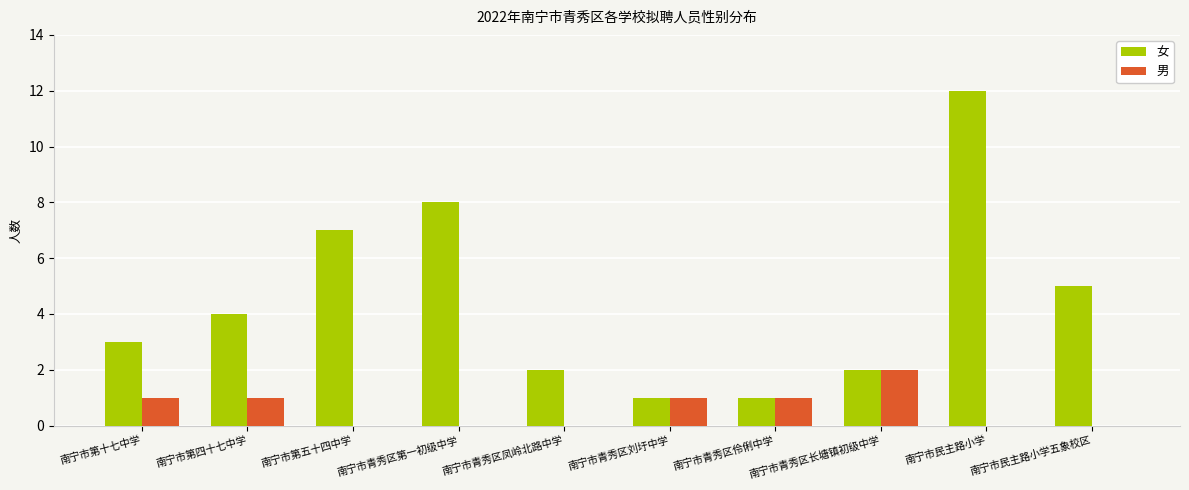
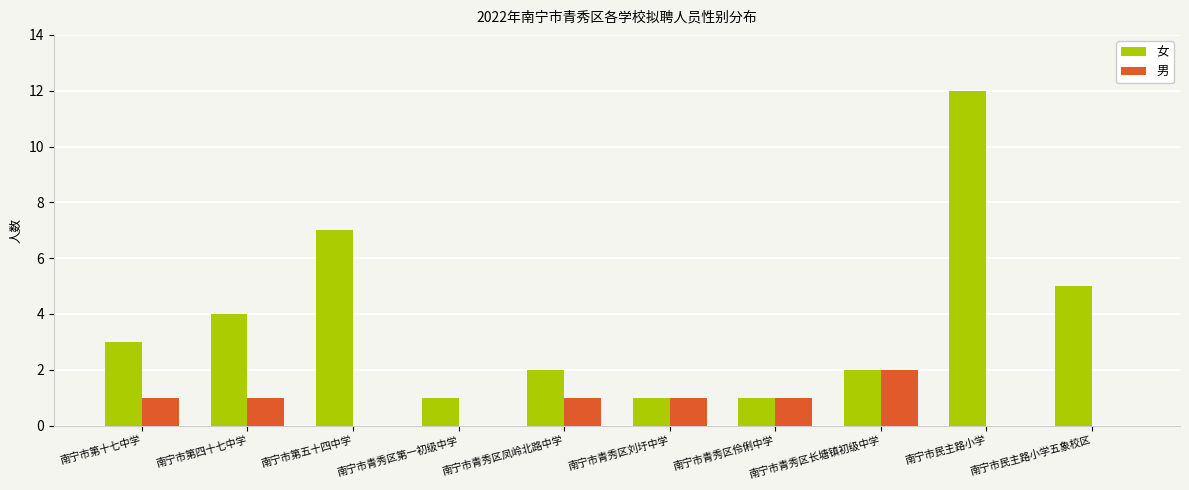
  {
    "女": {
      "南宁市第十七中学": 3,
      "南宁市第四十七中学": 4,
      "南宁市第五十四中学": 7,
-     "南宁市青秀区第一初级中学": 8,
+     "南宁市青秀区第一初级中学": 1,
      "南宁市青秀区凤岭北路中学": 2,
      "南宁市青秀区刘圩中学": 1,
      "南宁市青秀区伶俐中学": 1,
      "南宁市青秀区长塘镇初级中学": 2,
      "南宁市民主路小学": 12,
      "南宁市民主路小学五象校区": 5
    },
    "男": {
      "南宁市第十七中学": 1,
      "南宁市第四十七中学": 1,
      "南宁市第五十四中学": 0,
      "南宁市青秀区第一初级中学": 0,
-     "南宁市青秀区凤岭北路中学": 0,
+     "南宁市青秀区凤岭北路中学": 1,
      "南宁市青秀区刘圩中学": 1,
      "南宁市青秀区伶俐中学": 1,
      "南宁市青秀区长塘镇初级中学": 2,
      "南宁市民主路小学": 0,
      "南宁市民主路小学五象校区": 0
    }
  }
